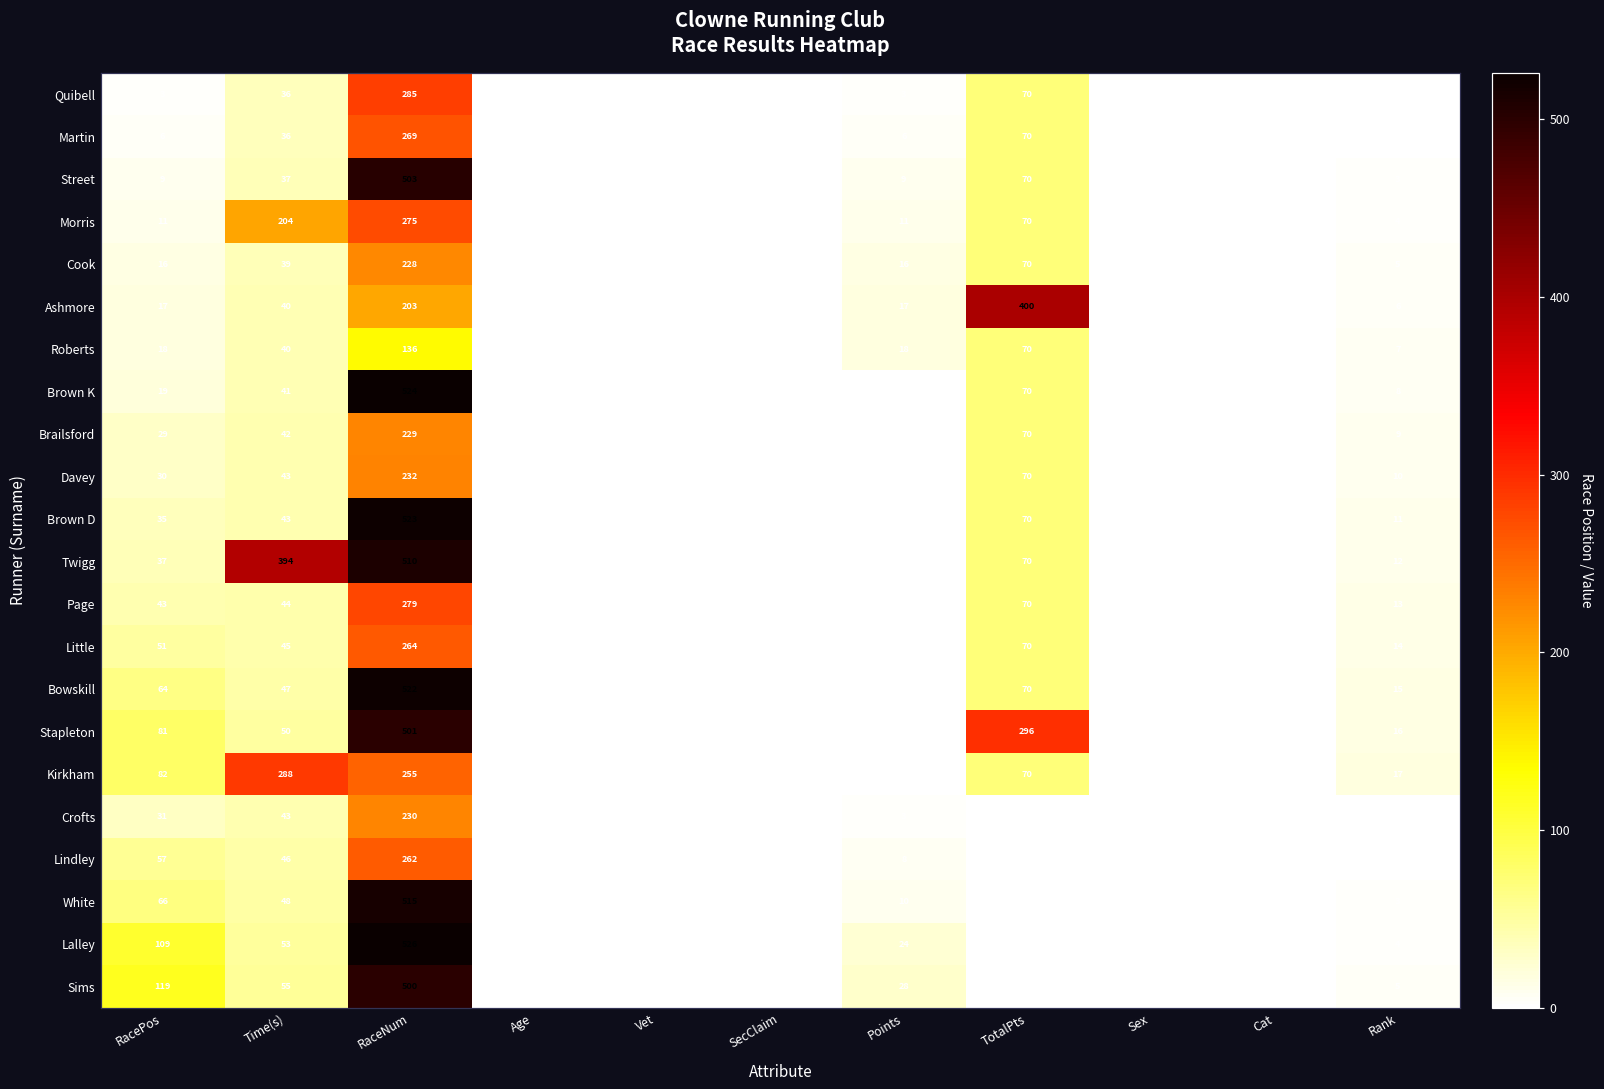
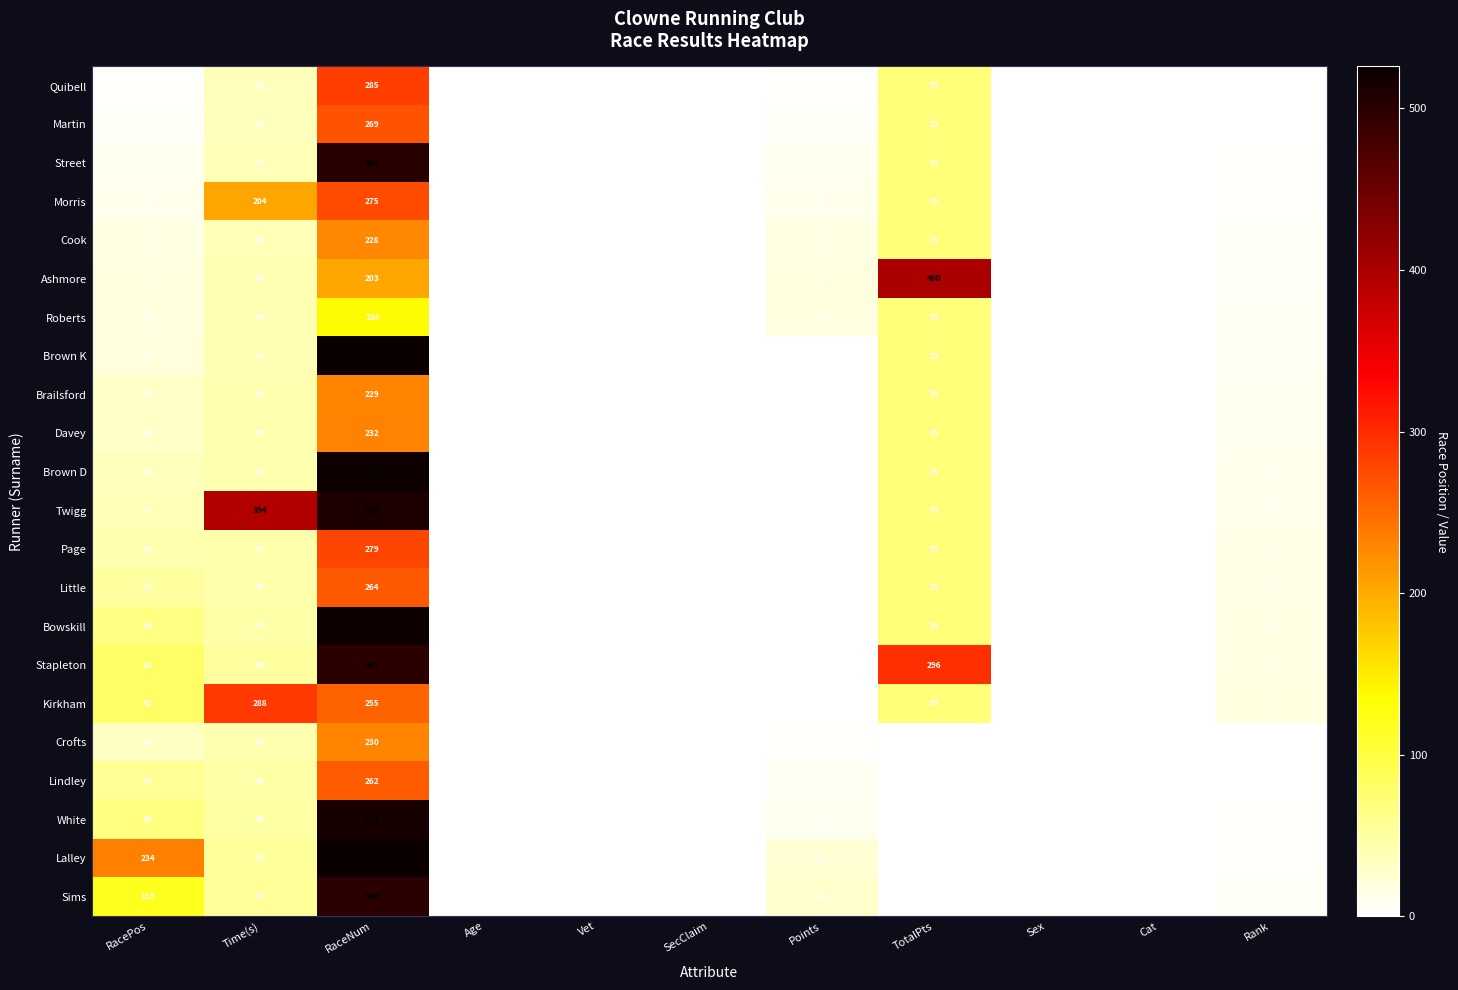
  {
    "Quibell": {
      "Time(s)": 36,
      "RaceNum": 285,
      "TotalPts": 70
    },
    "Martin": {
      "Time(s)": 36,
      "RaceNum": 269,
      "TotalPts": 70
    },
    "Street": {
      "Time(s)": 37,
      "TotalPts": 70
    },
    "Morris": {
      "Time(s)": 204,
      "RaceNum": 275,
      "TotalPts": 70
    },
    "Cook": {
      "Time(s)": 39,
      "RaceNum": 228,
      "TotalPts": 70
    },
    "Ashmore": {
      "Time(s)": 40,
      "RaceNum": 203,
      "TotalPts": 400
    },
    "Roberts": {
      "Time(s)": 40,
      "RaceNum": 136,
      "TotalPts": 70
    },
    "Brown K": {
      "Time(s)": 41,
      "TotalPts": 70
    },
    "Brailsford": {
      "RacePos": 29,
      "Time(s)": 42,
      "RaceNum": 229,
      "TotalPts": 70
    },
    "Davey": {
      "RacePos": 30,
      "Time(s)": 43,
      "RaceNum": 232,
      "TotalPts": 70
    },
    "Brown D": {
      "RacePos": 35,
      "Time(s)": 43,
      "TotalPts": 70
    },
    "Twigg": {
      "RacePos": 37,
      "Time(s)": 394,
      "TotalPts": 70
    },
    "Page": {
      "RacePos": 43,
      "Time(s)": 44,
      "RaceNum": 279,
      "TotalPts": 70
    },
    "Little": {
      "RacePos": 51,
      "Time(s)": 45,
      "RaceNum": 264,
      "TotalPts": 70
    },
    "Bowskill": {
      "RacePos": 64,
      "Time(s)": 47,
      "TotalPts": 70
    },
    "Stapleton": {
      "RacePos": 81,
      "Time(s)": 50,
      "TotalPts": 296
    },
    "Kirkham": {
      "RacePos": 82,
      "Time(s)": 288,
      "RaceNum": 255,
      "TotalPts": 70
    },
    "Crofts": {
      "RacePos": 31,
      "Time(s)": 43,
      "RaceNum": 230
    },
    "Lindley": {
      "RacePos": 57,
      "Time(s)": 46,
      "RaceNum": 262
    },
    "White": {
      "RacePos": 66,
      "Time(s)": 48
    },
    "Lalley": {
-     "RacePos": 109,
+     "RacePos": 234,
      "Time(s)": 53
    },
    "Sims": {
      "RacePos": 119,
      "Time(s)": 55,
      "Points": 28
    }
  }
